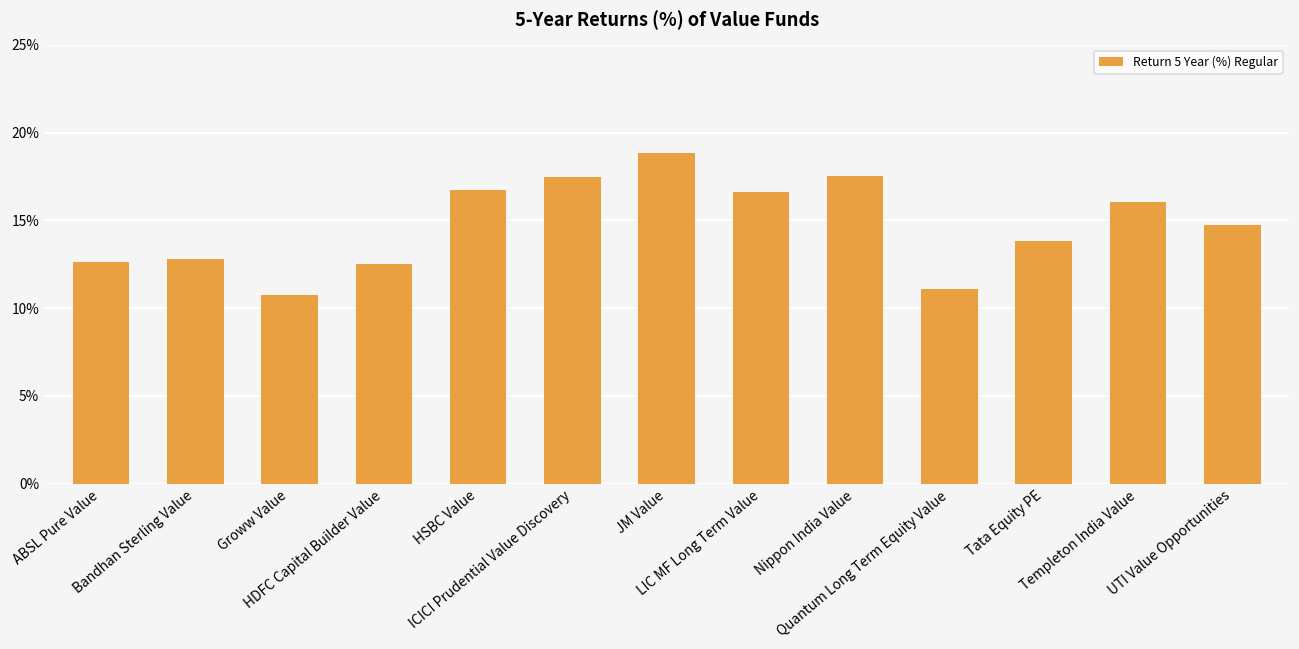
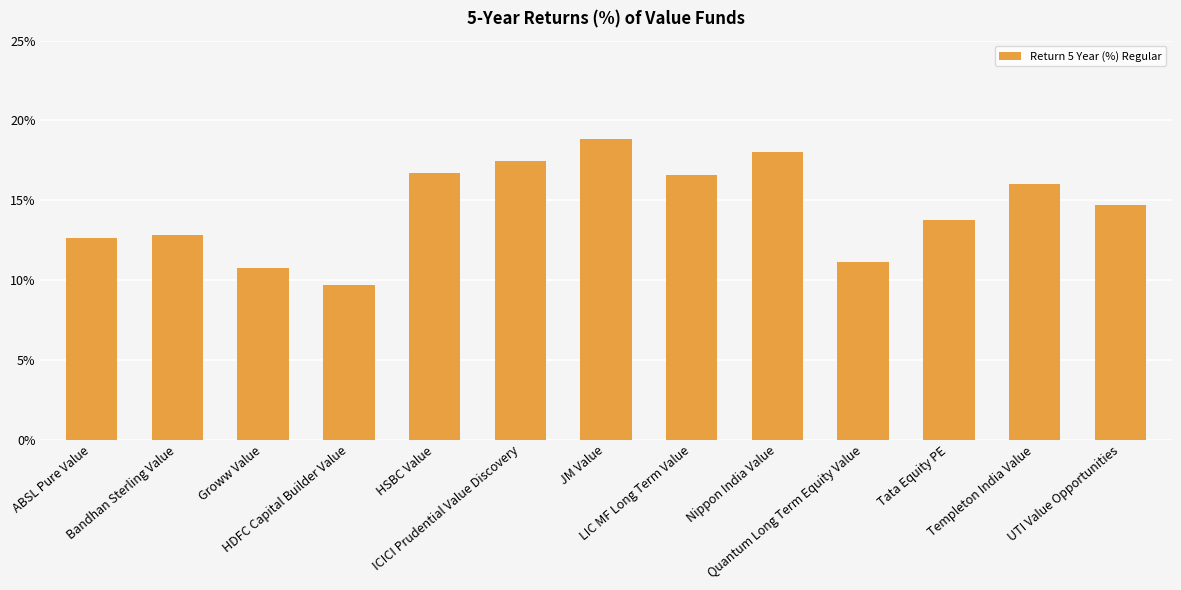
  {
    "ABSL Pure Value": "12.6%",
    "Bandhan Sterling Value": "12.8%",
    "Groww Value": "10.7%",
-   "HDFC Capital Builder Value": "12.5%",
+   "HDFC Capital Builder Value": "9.7%",
    "HSBC Value": "16.7%",
    "ICICI Prudential Value Discovery": "17.5%",
    "JM Value": "18.8%",
    "LIC MF Long Term Value": "16.6%",
-   "Nippon India Value": "17.5%",
+   "Nippon India Value": "18.0%",
    "Quantum Long Term Equity Value": "11.1%",
    "Tata Equity PE": "13.8%",
    "Templeton India Value": "16.0%",
    "UTI Value Opportunities": "14.7%"
  }
